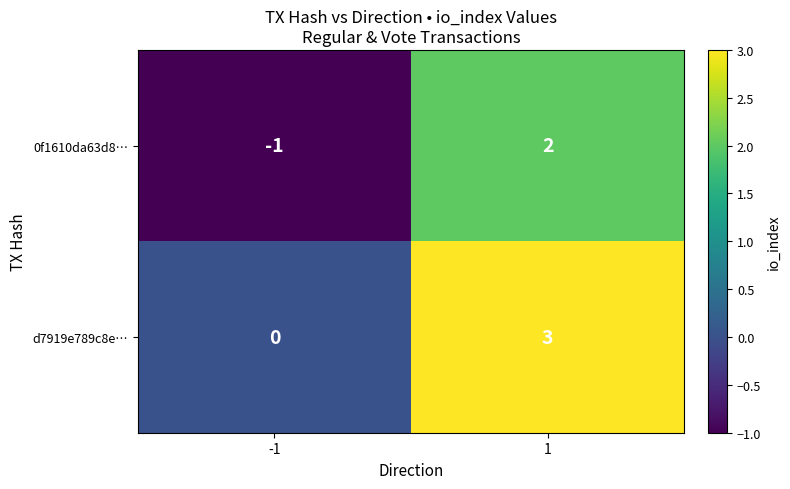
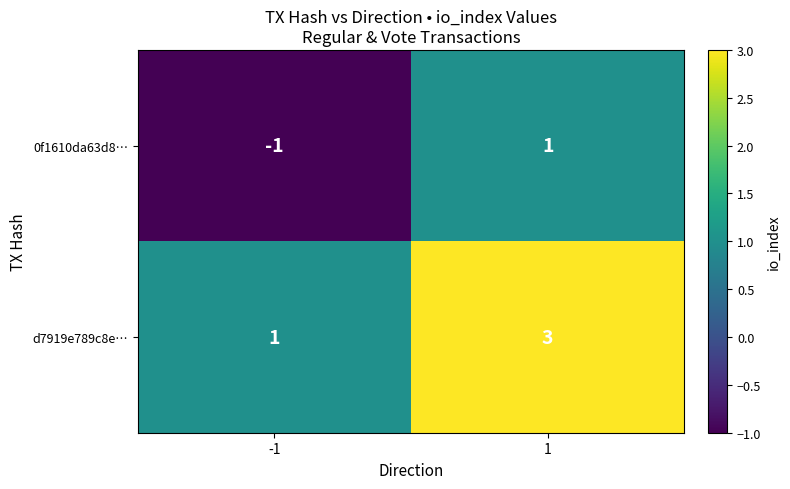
  {
    "0f1610da63d8…": {
      "-1": -1,
-     "1": 2
+     "1": 1
    },
    "d7919e789c8e…": {
-     "-1": 0,
+     "-1": 1,
      "1": 3
    }
  }
